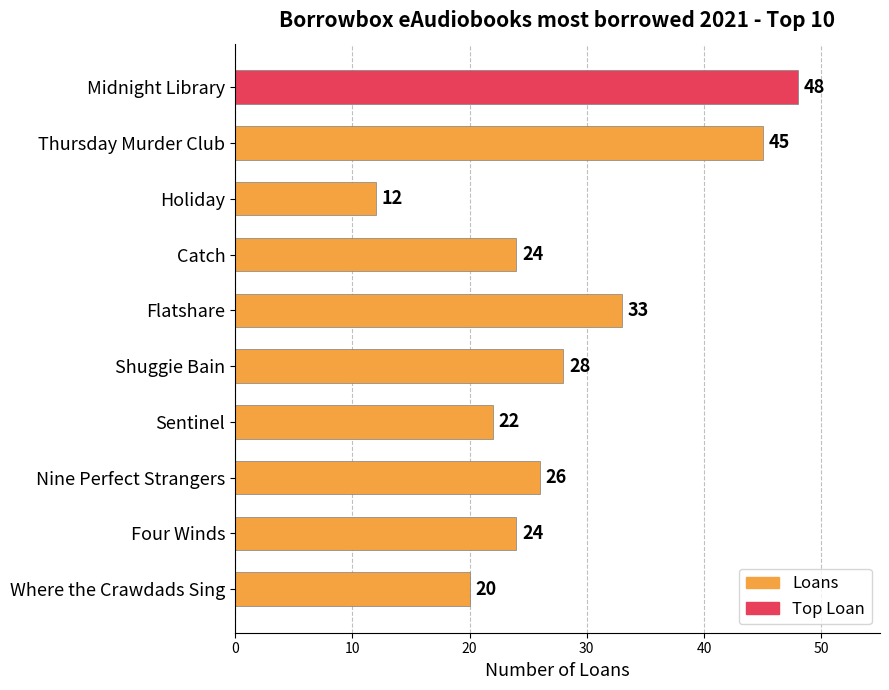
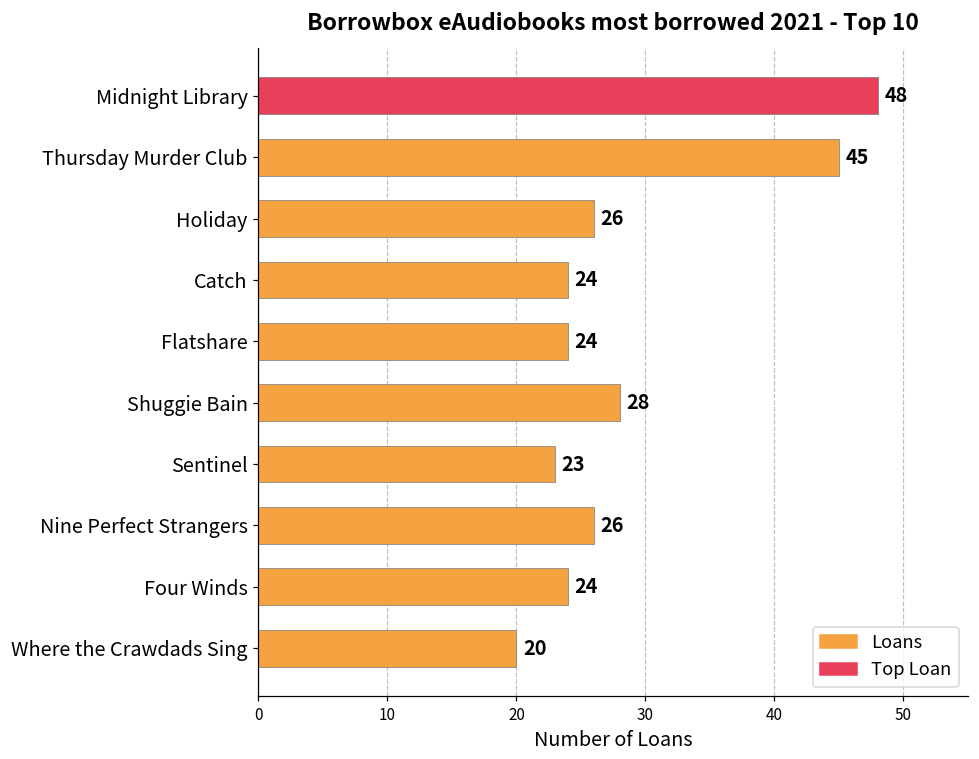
  {
    "Midnight Library": 48,
    "Thursday Murder Club": 45,
-   "Holiday": 12,
+   "Holiday": 26,
    "Catch": 24,
-   "Flatshare": 33,
+   "Flatshare": 24,
    "Shuggie Bain": 28,
-   "Sentinel": 22,
+   "Sentinel": 23,
    "Nine Perfect Strangers": 26,
    "Four Winds": 24,
    "Where the Crawdads Sing": 20
  }
